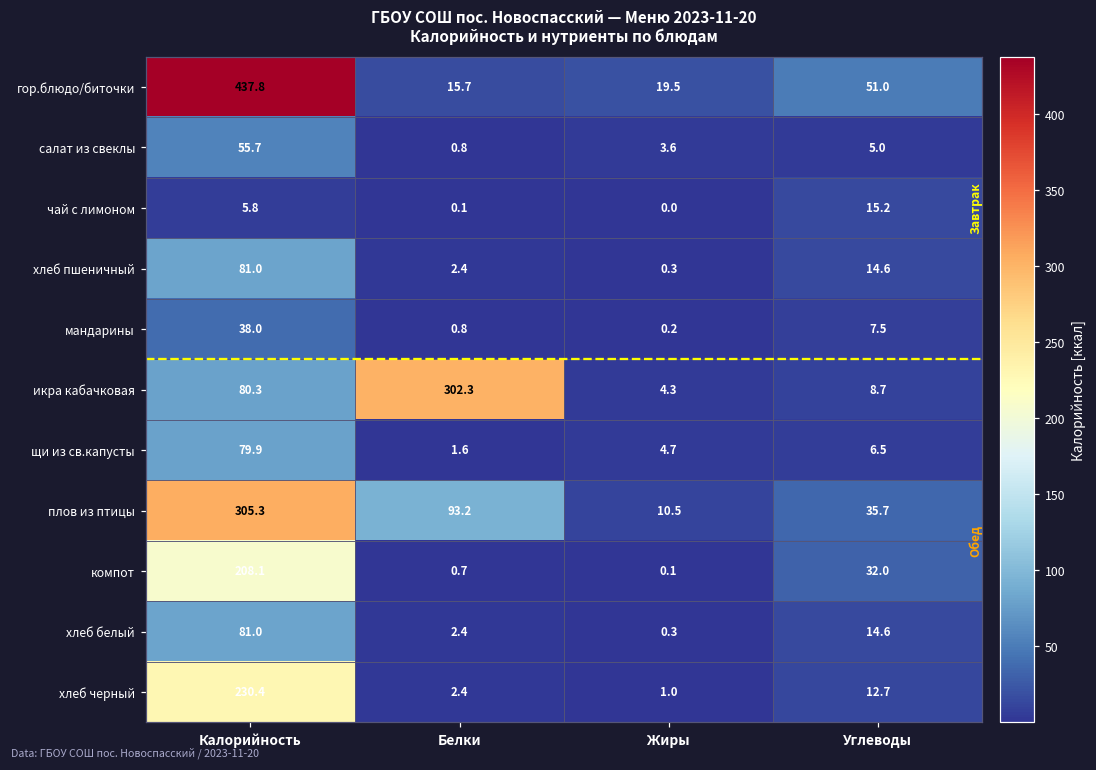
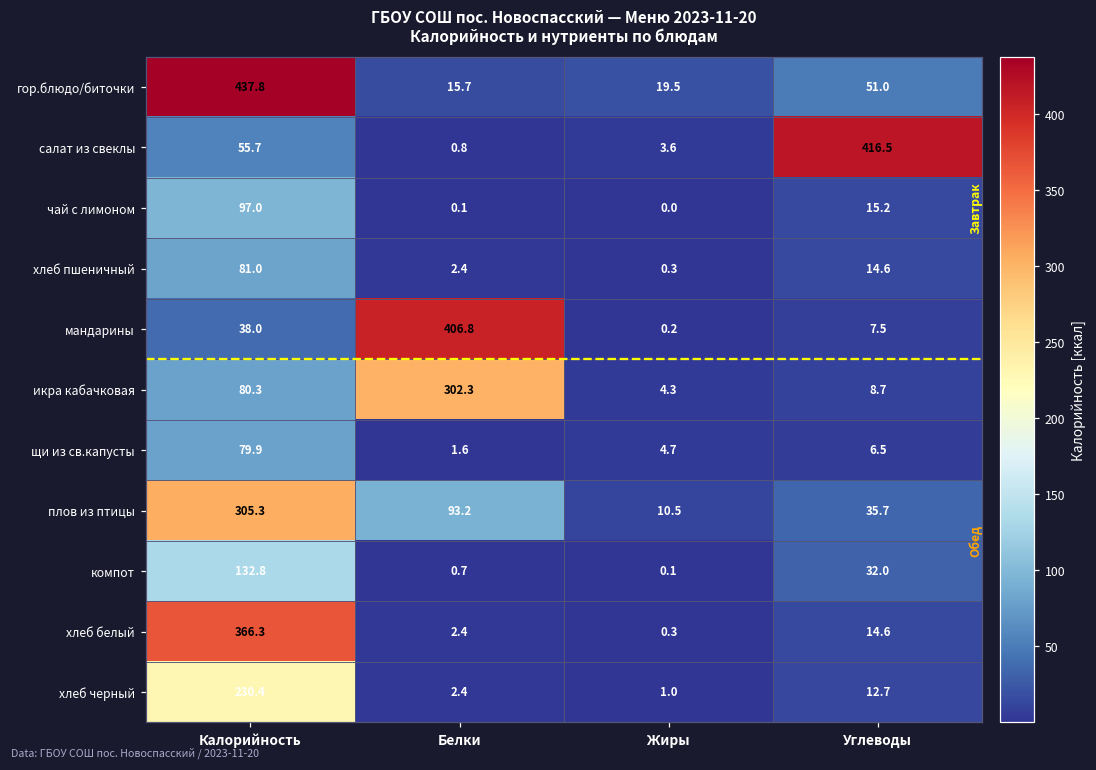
  {
    "гор.блюдо/биточки": {
      "Калорийность": 437.8,
      "Белки": 15.7,
      "Жиры": 19.5,
      "Углеводы": 51.0
    },
    "салат из свеклы": {
      "Калорийность": 55.7,
      "Белки": 0.8,
      "Жиры": 3.6,
-     "Углеводы": 5.0
+     "Углеводы": 416.5
    },
    "чай с лимоном": {
-     "Калорийность": 5.8,
+     "Калорийность": 97.0,
      "Белки": 0.1,
      "Жиры": 0.0
    },
    "хлеб пшеничный": {
      "Калорийность": 81.0,
      "Белки": 2.4,
      "Жиры": 0.3,
      "Углеводы": 14.6
    },
    "мандарины": {
      "Калорийность": 38.0,
-     "Белки": 0.8,
+     "Белки": 406.8,
      "Жиры": 0.2,
      "Углеводы": 7.5
    },
    "икра кабачковая": {
      "Калорийность": 80.3,
      "Белки": 302.3,
      "Жиры": 4.3,
      "Углеводы": 8.7
    },
    "щи из св.капусты": {
      "Калорийность": 79.9,
      "Белки": 1.6,
      "Жиры": 4.7,
      "Углеводы": 6.5
    },
    "плов из птицы": {
      "Калорийность": 305.3,
      "Белки": 93.2,
      "Жиры": 10.5
    },
    "компот": {
-     "Калорийность": 208.1,
+     "Калорийность": 132.8,
      "Белки": 0.7,
      "Жиры": 0.1
    },
    "хлеб белый": {
-     "Калорийность": 81.0,
+     "Калорийность": 366.3,
      "Белки": 2.4,
      "Жиры": 0.3,
      "Углеводы": 14.6
    },
    "хлеб черный": {
      "Калорийность": 230.4,
      "Белки": 2.4,
      "Жиры": 1.0,
      "Углеводы": 12.7
    }
  }
